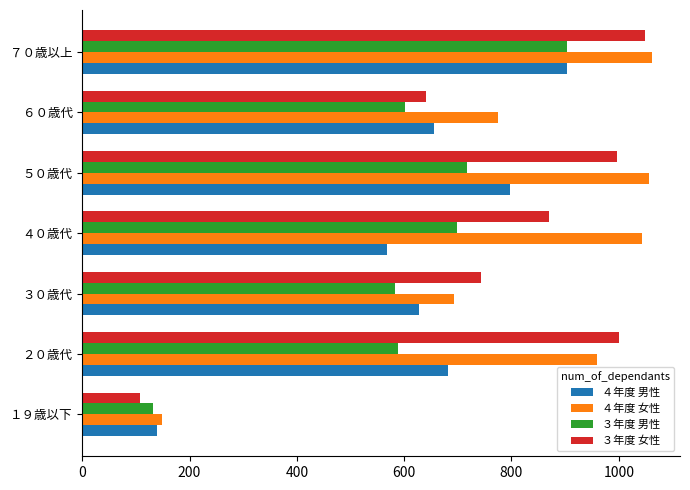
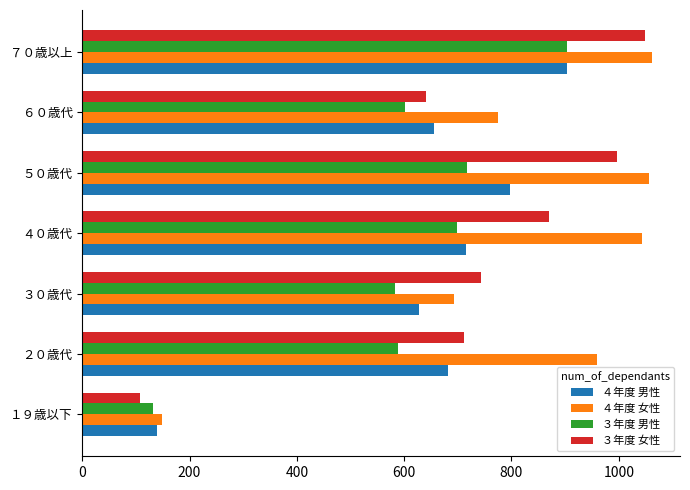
  {
    "４年度 男性": {
      "７０歳以上": 900,
      "６０歳代": 660,
      "５０歳代": 800,
-     "４０歳代": 570,
+     "４０歳代": 720,
      "３０歳代": 630,
      "２０歳代": 680,
      "１９歳以下": 140
    },
    "４年度 女性": {
      "７０歳以上": 1060,
      "６０歳代": 770,
      "５０歳代": 1060,
      "４０歳代": 1040,
      "３０歳代": 690,
      "２０歳代": 960,
      "１９歳以下": 150
    },
    "３年度 男性": {
      "７０歳以上": 900,
      "６０歳代": 600,
      "５０歳代": 720,
      "４０歳代": 700,
      "３０歳代": 580,
      "２０歳代": 590,
      "１９歳以下": 130
    },
    "３年度 女性": {
      "７０歳以上": 1050,
      "６０歳代": 640,
      "５０歳代": 1000,
      "４０歳代": 870,
      "３０歳代": 740,
-     "２０歳代": 1000,
+     "２０歳代": 710,
      "１９歳以下": 110
    }
  }
